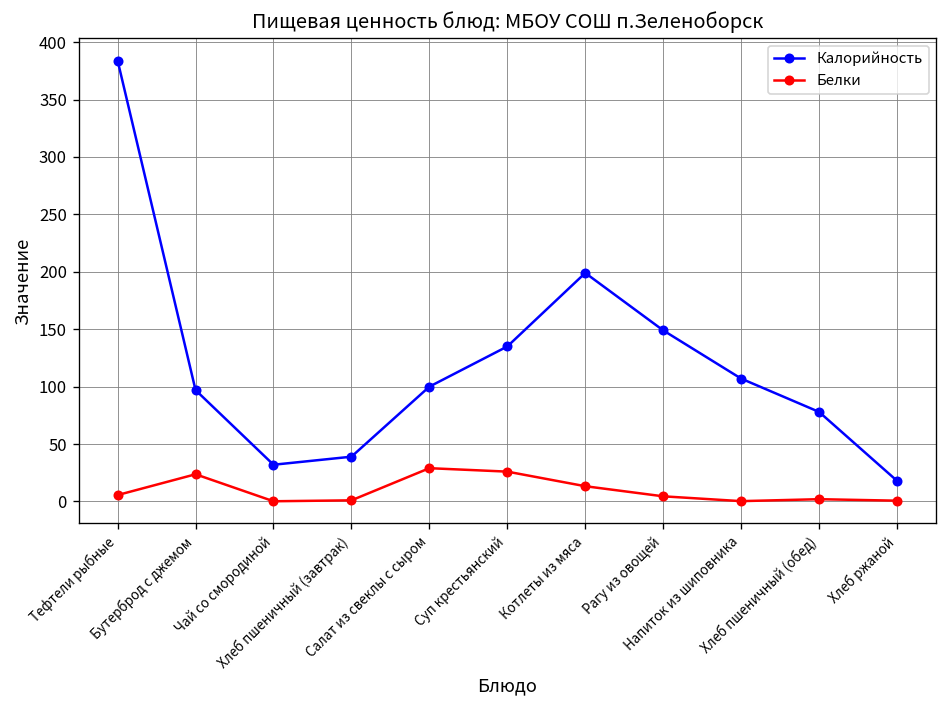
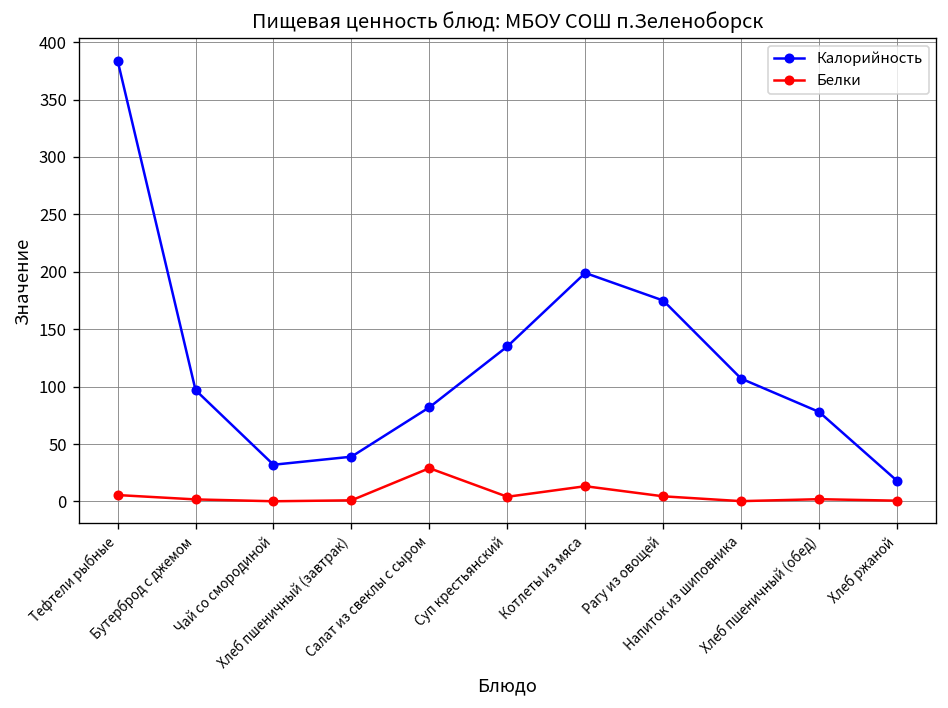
  {
    "Калорийность": {
      "Тефтели рыбные": 380,
      "Бутерброд с джемом": 100,
      "Чай со смородиной": 30,
      "Хлеб пшеничный (завтрак)": 40,
-     "Салат из свеклы с сыром": 100,
+     "Салат из свеклы с сыром": 80,
      "Суп крестьянский": 140,
      "Котлеты из мяса": 200,
-     "Рагу из овощей": 150,
+     "Рагу из овощей": 180,
      "Напиток из шиповника": 110,
      "Хлеб пшеничный (обед)": 80,
      "Хлеб ржаной": 20
    },
    "Белки": {
      "Тефтели рыбные": 10,
-     "Бутерброд с джемом": 20,
+     "Бутерброд с джемом": 0,
      "Чай со смородиной": 0,
      "Хлеб пшеничный (завтрак)": 0,
      "Салат из свеклы с сыром": 30,
-     "Суп крестьянский": 30,
+     "Суп крестьянский": 0,
      "Котлеты из мяса": 10,
      "Рагу из овощей": 0,
      "Напиток из шиповника": 0,
      "Хлеб пшеничный (обед)": 0,
      "Хлеб ржаной": 0
    }
  }
